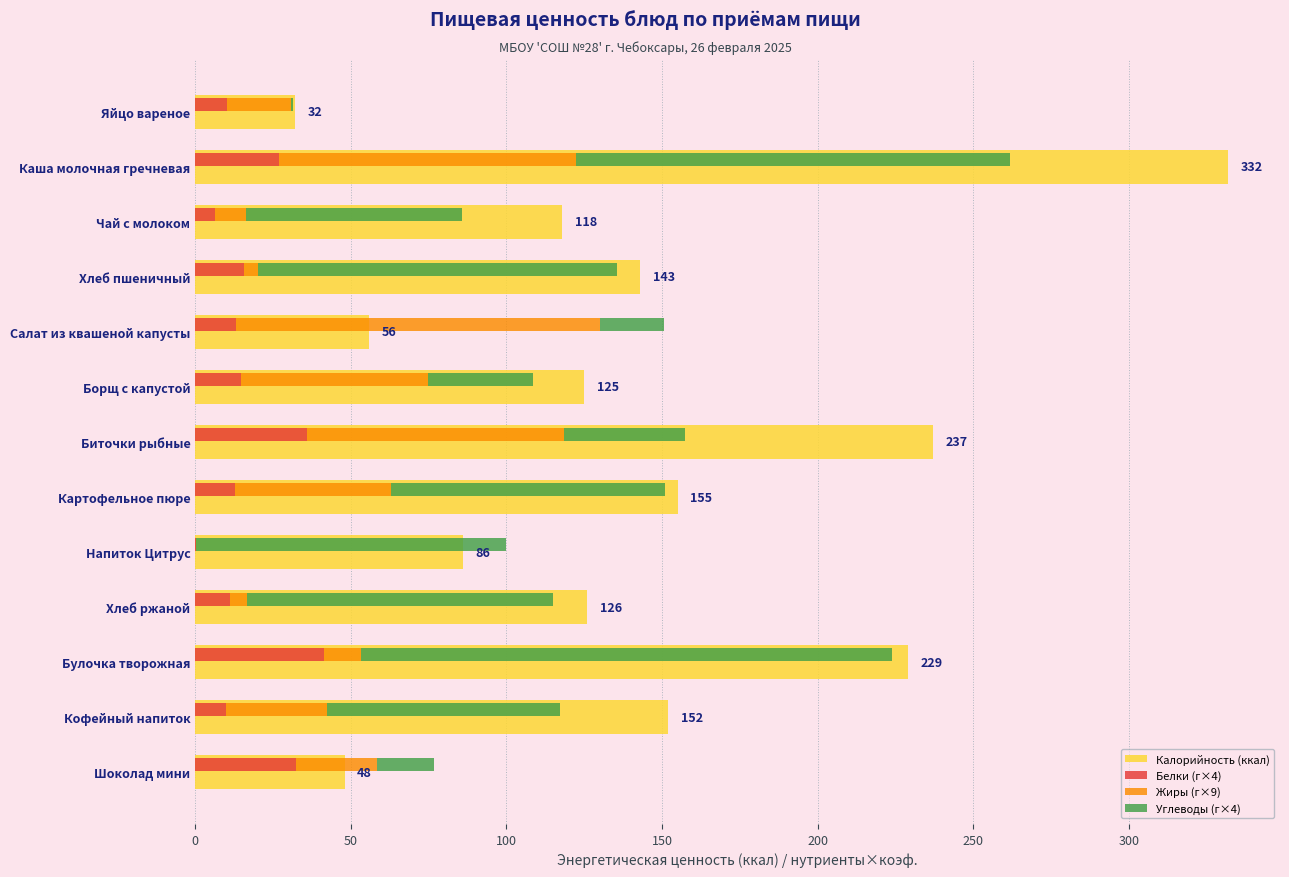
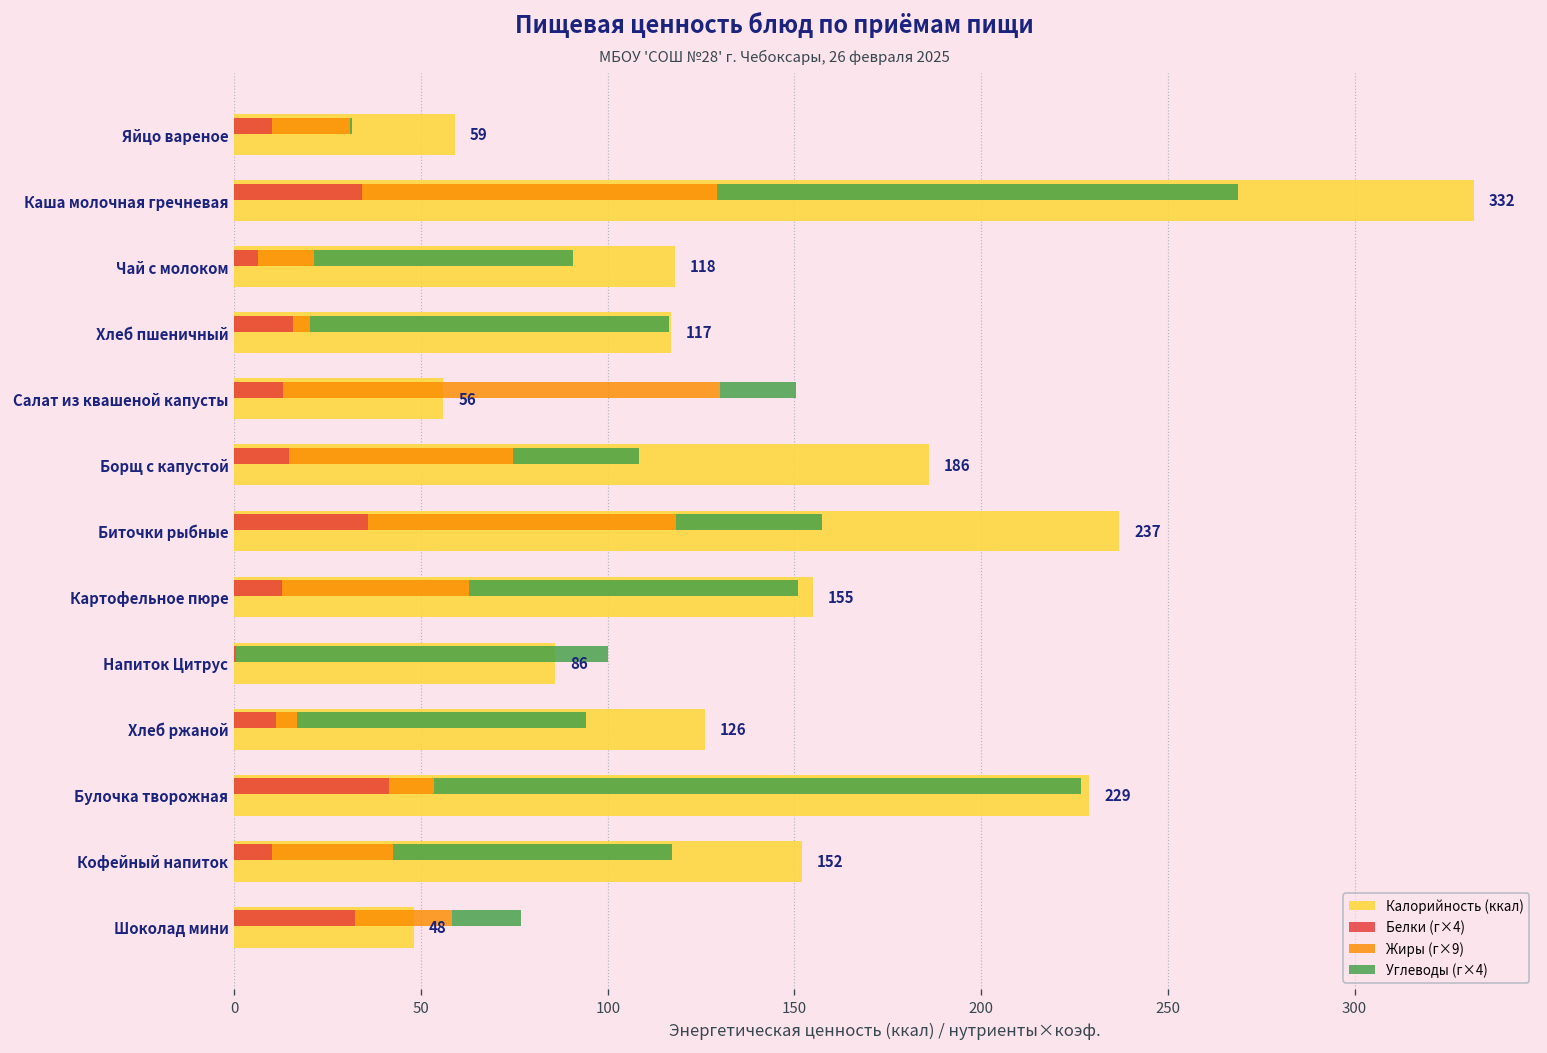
  {
    "Калорийность (ккал)": {
-     "Яйцо вареное": 32,
+     "Яйцо вареное": 59,
      "Каша молочная гречневая": 332,
      "Чай с молоком": 118,
-     "Хлеб пшеничный": 143,
+     "Хлеб пшеничный": 117,
      "Салат из квашеной капусты": 56,
-     "Борщ с капустой": 125,
+     "Борщ с капустой": 186,
      "Биточки рыбные": 237,
      "Картофельное пюре": 155,
      "Напиток Цитрус": 86,
      "Хлеб ржаной": 126,
      "Булочка творожная": 229,
      "Кофейный напиток": 152,
      "Шоколад мини": 48
    },
    "Белки (г×4)": {
-     "Каша молочная гречневая": 27
+     "Каша молочная гречневая": 34
    },
    "Жиры (г×9)": {
-     "Чай с молоком": 10,
+     "Чай с молоком": 15,
      "Салат из квашеной капусты": 117,
      "Напиток Цитрус": 0
    },
    "Углеводы (г×4)": {
-     "Хлеб пшеничный": 115,
+     "Хлеб пшеничный": 96,
      "Салат из квашеной капусты": 20,
      "Напиток Цитрус": 100,
-     "Хлеб ржаной": 98,
-     "Булочка творожная": 171,
+     "Хлеб ржаной": 78,
+     "Булочка творожная": 173,
      "Шоколад мини": 18
    }
  }
